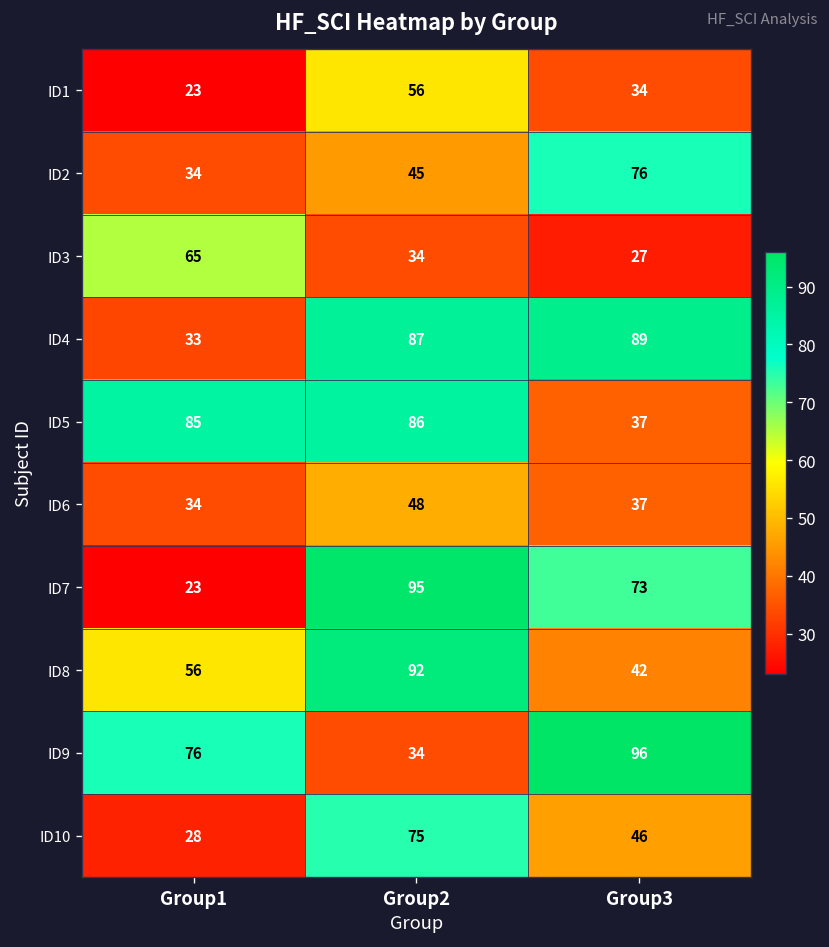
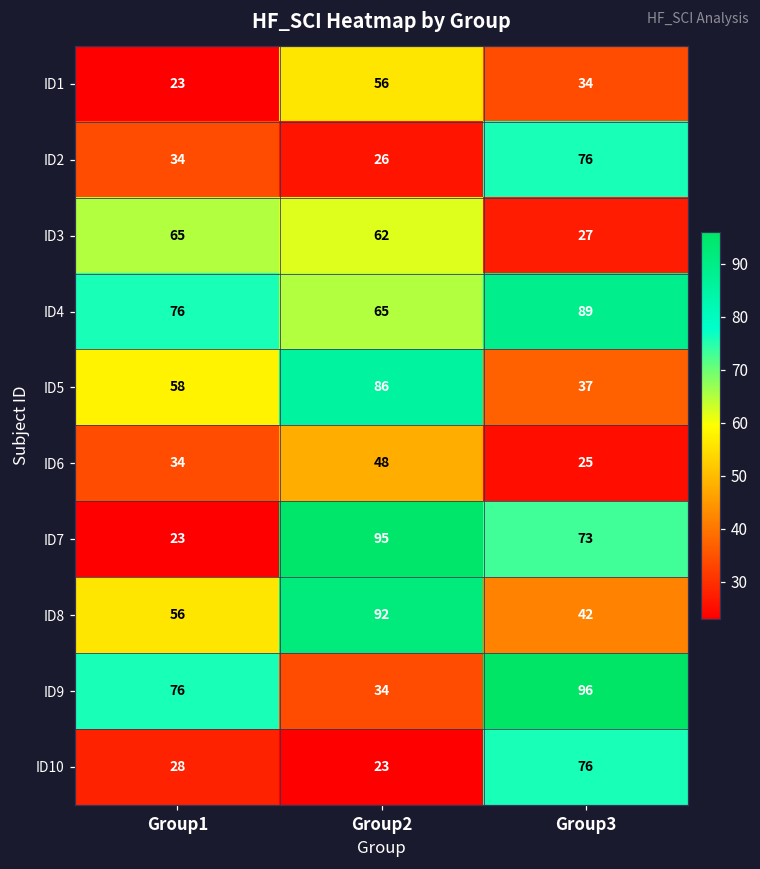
  {
    "ID1": {
      "Group1": 23,
      "Group2": 56,
      "Group3": 34
    },
    "ID2": {
      "Group1": 34,
-     "Group2": 45,
+     "Group2": 26,
      "Group3": 76
    },
    "ID3": {
      "Group1": 65,
-     "Group2": 34,
+     "Group2": 62,
      "Group3": 27
    },
    "ID4": {
-     "Group1": 33,
-     "Group2": 87,
+     "Group1": 76,
+     "Group2": 65,
      "Group3": 89
    },
    "ID5": {
-     "Group1": 85,
+     "Group1": 58,
      "Group2": 86,
      "Group3": 37
    },
    "ID6": {
      "Group1": 34,
      "Group2": 48,
-     "Group3": 37
+     "Group3": 25
    },
    "ID7": {
      "Group1": 23,
      "Group2": 95,
      "Group3": 73
    },
    "ID8": {
      "Group1": 56,
      "Group2": 92,
      "Group3": 42
    },
    "ID9": {
      "Group1": 76,
      "Group2": 34,
      "Group3": 96
    },
    "ID10": {
      "Group1": 28,
-     "Group2": 75,
-     "Group3": 46
+     "Group2": 23,
+     "Group3": 76
    }
  }
